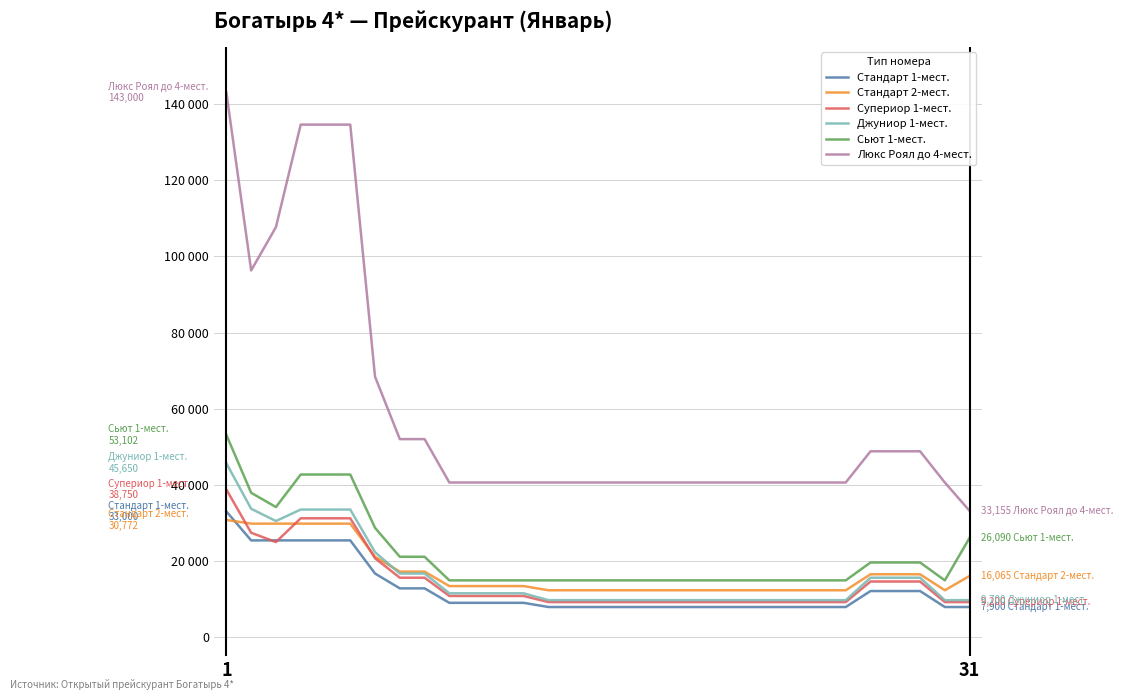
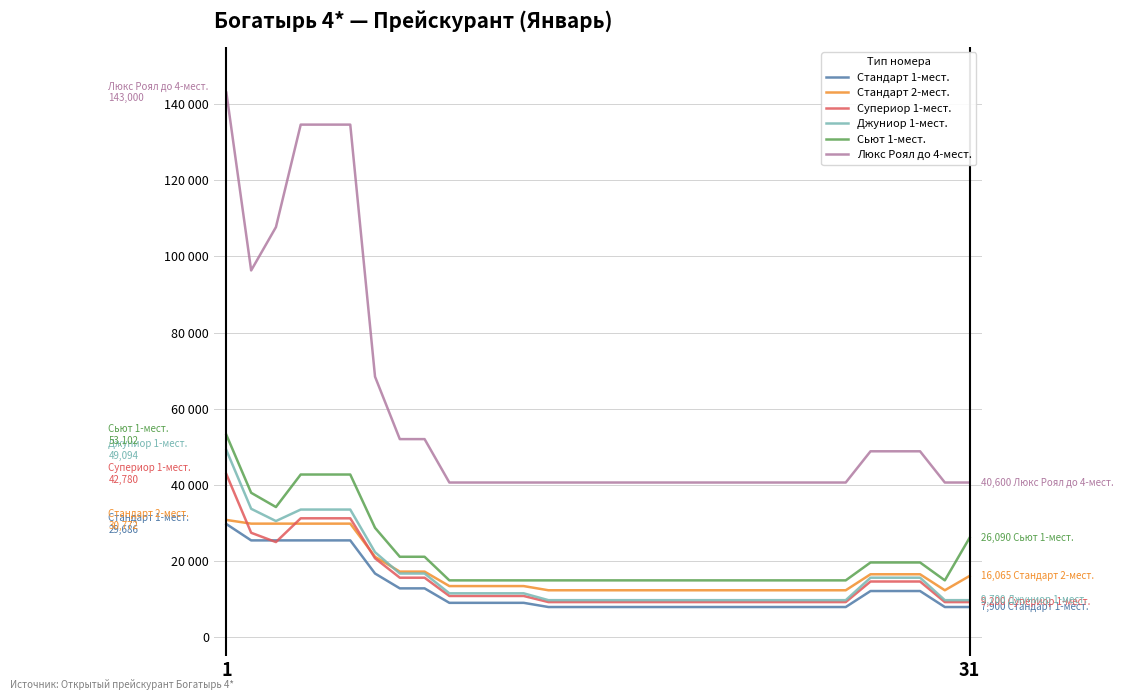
  {
    "Стандарт 1-мест.": {
-     "1": "33,000"
+     "1": "29,686"
    },
    "Стандарт 2-мест.": {
      "31": "16,065"
    },
    "Супериор 1-мест.": {
-     "1": "38,750"
+     "1": "42,780"
    },
    "Джуниор 1-мест.": {
-     "1": "45,650"
+     "1": "49,094"
    },
    "Сьют 1-мест.": {
      "31": "26,090"
    },
    "Люкс Роял до 4-мест.": {
      "1": "143,000",
-     "31": "33,155"
+     "31": "40,600"
    }
  }
